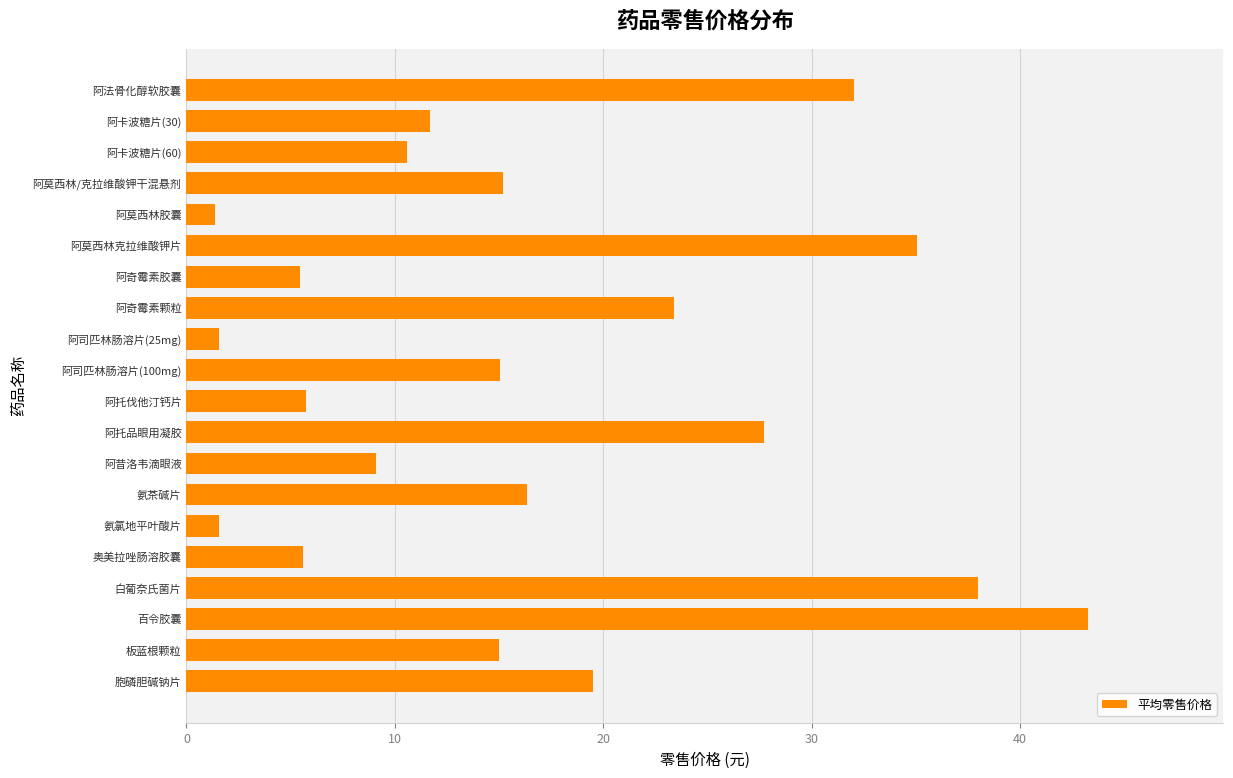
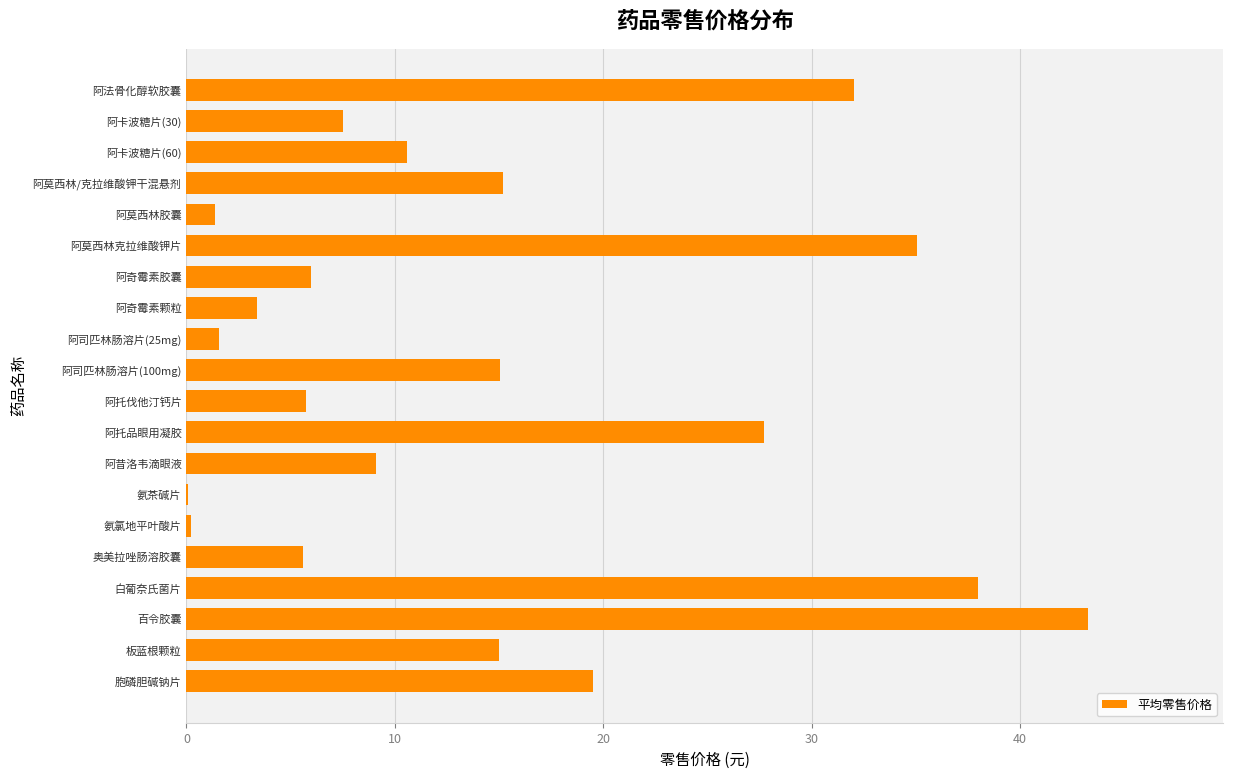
  {
    "阿法骨化醇软胶囊": 32.1,
-   "阿卡波糖片(30)": 11.7,
+   "阿卡波糖片(30)": 7.5,
    "阿卡波糖片(60)": 10.6,
    "阿莫西林/克拉维酸钾干混悬剂": 15.2,
    "阿莫西林胶囊": 1.4,
    "阿莫西林克拉维酸钾片": 35.1,
-   "阿奇霉素胶囊": 5.5,
-   "阿奇霉素颗粒": 23.4,
+   "阿奇霉素胶囊": 6.0,
+   "阿奇霉素颗粒": 3.4,
    "阿司匹林肠溶片(25mg)": 1.6,
    "阿司匹林肠溶片(100mg)": 15.1,
    "阿托伐他汀钙片": 5.8,
    "阿托品眼用凝胶": 27.7,
    "阿昔洛韦滴眼液": 9.1,
-   "氨茶碱片": 16.4,
-   "氨氯地平叶酸片": 1.6,
+   "氨茶碱片": 0.1,
+   "氨氯地平叶酸片": 0.2,
    "奥美拉唑肠溶胶囊": 5.6,
    "白葡奈氏菌片": 38.0,
    "百令胶囊": 43.3,
    "板蓝根颗粒": 15.0,
    "胞磷胆碱钠片": 19.5
  }
